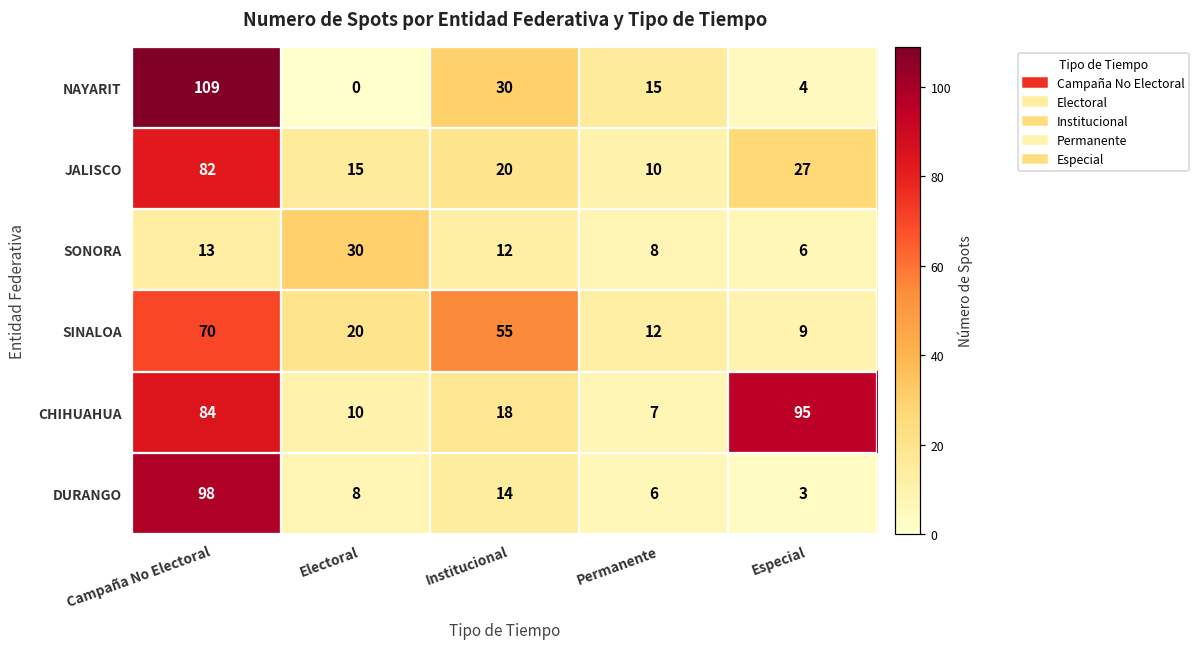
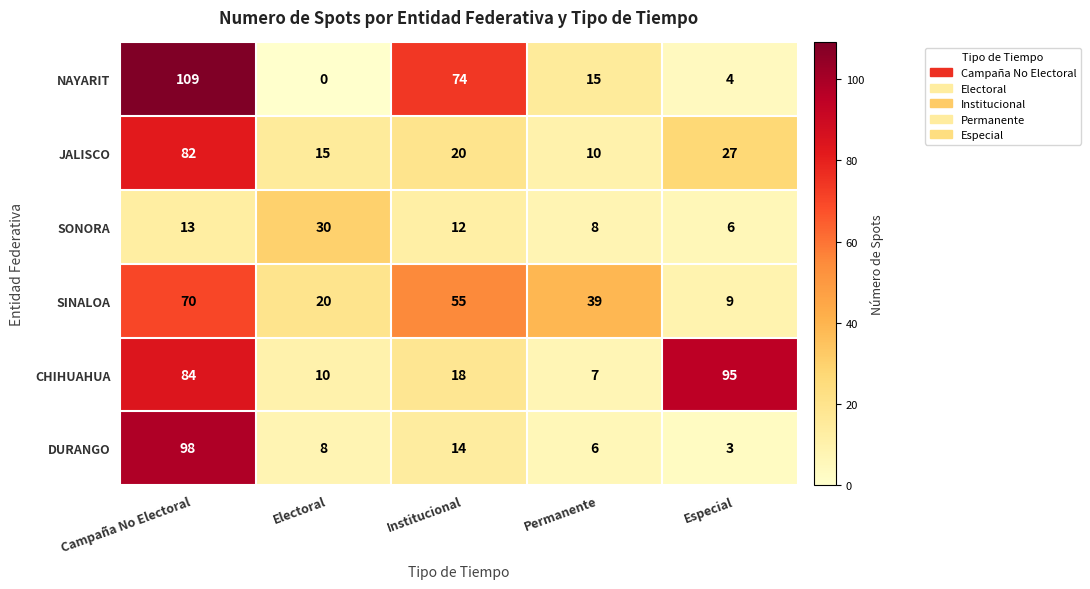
  {
    "NAYARIT": {
      "Campaña No Electoral": 109,
      "Electoral": 0,
-     "Institucional": 30,
+     "Institucional": 74,
      "Permanente": 15,
      "Especial": 4
    },
    "JALISCO": {
      "Campaña No Electoral": 82,
      "Electoral": 15,
      "Institucional": 20,
      "Permanente": 10,
      "Especial": 27
    },
    "SONORA": {
      "Campaña No Electoral": 13,
      "Electoral": 30,
      "Institucional": 12,
      "Permanente": 8,
      "Especial": 6
    },
    "SINALOA": {
      "Campaña No Electoral": 70,
      "Electoral": 20,
      "Institucional": 55,
-     "Permanente": 12,
+     "Permanente": 39,
      "Especial": 9
    },
    "CHIHUAHUA": {
      "Campaña No Electoral": 84,
      "Electoral": 10,
      "Institucional": 18,
      "Permanente": 7,
      "Especial": 95
    },
    "DURANGO": {
      "Campaña No Electoral": 98,
      "Electoral": 8,
      "Institucional": 14,
      "Permanente": 6,
      "Especial": 3
    }
  }
